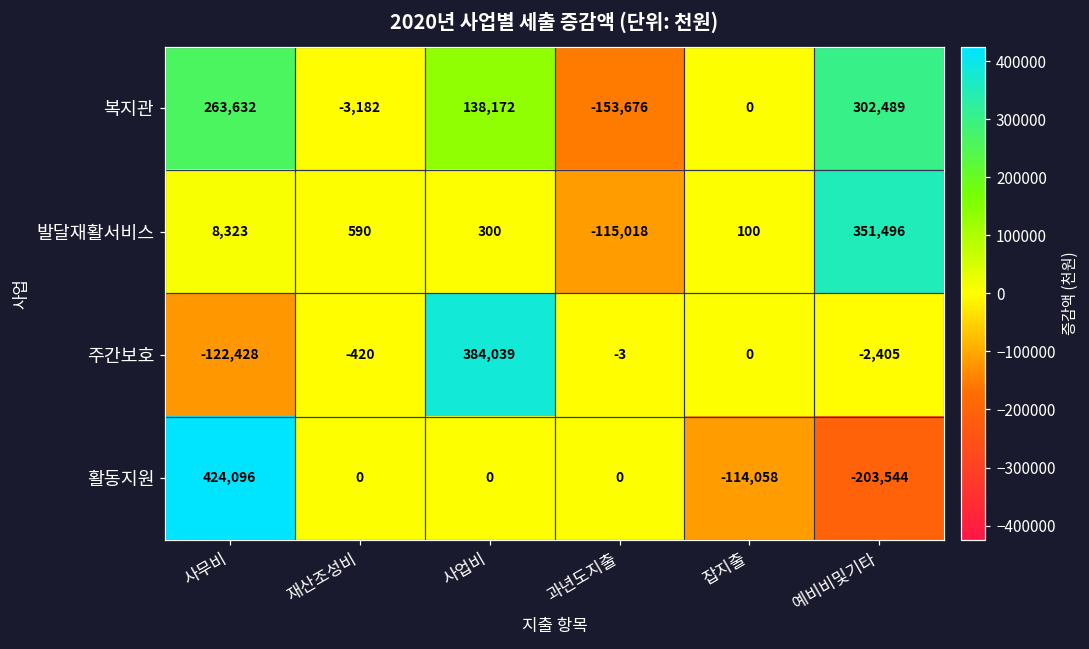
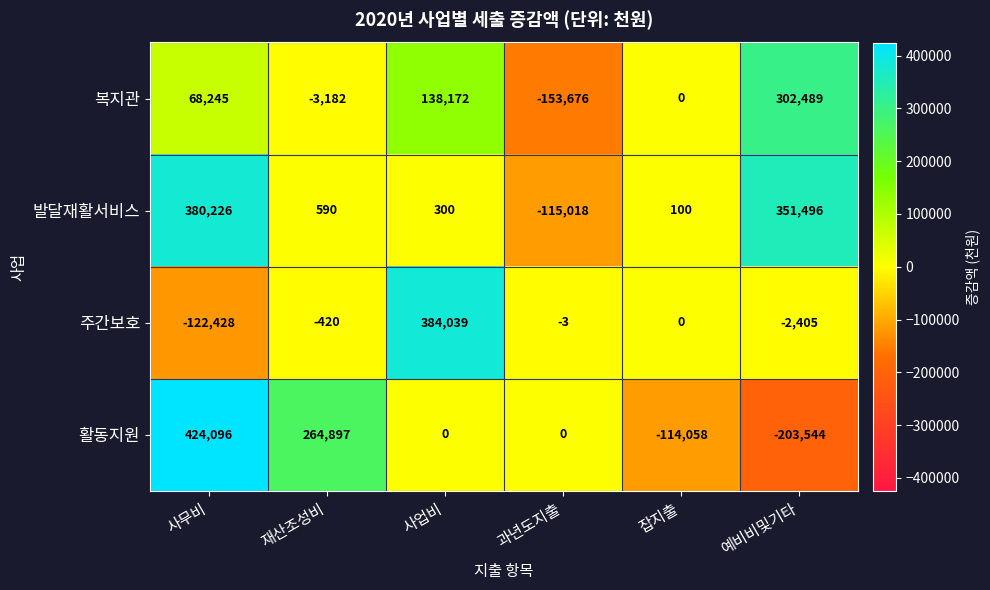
  {
    "복지관": {
-     "사무비": "263,632",
+     "사무비": "68,245",
      "재산조성비": "-3,182",
      "사업비": "138,172",
      "과년도지출": "-153,676",
      "잡지출": "0",
      "예비비및기타": "302,489"
    },
    "발달재활서비스": {
-     "사무비": "8,323",
+     "사무비": "380,226",
      "재산조성비": "590",
      "사업비": "300",
      "과년도지출": "-115,018",
      "잡지출": "100",
      "예비비및기타": "351,496"
    },
    "주간보호": {
      "사무비": "-122,428",
      "재산조성비": "-420",
      "사업비": "384,039",
      "과년도지출": "-3",
      "잡지출": "0",
      "예비비및기타": "-2,405"
    },
    "활동지원": {
      "사무비": "424,096",
-     "재산조성비": "0",
+     "재산조성비": "264,897",
      "사업비": "0",
      "과년도지출": "0",
      "잡지출": "-114,058",
      "예비비및기타": "-203,544"
    }
  }
